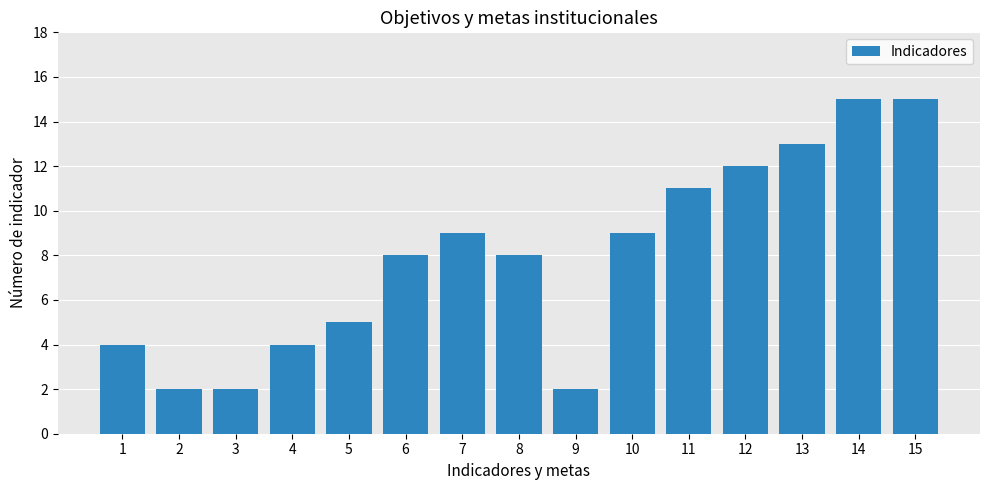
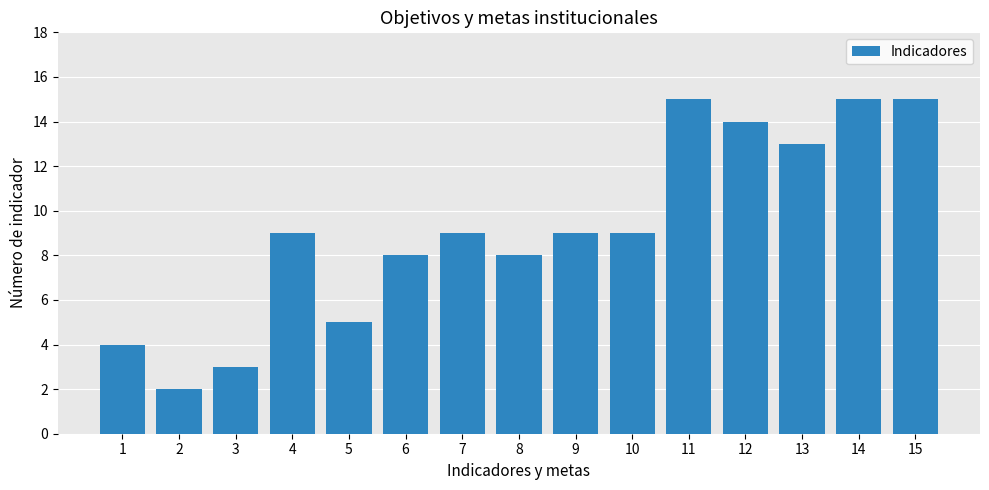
  {
    "1": 4,
    "2": 2,
-   "3": 2,
-   "4": 4,
+   "3": 3,
+   "4": 9,
    "5": 5,
    "6": 8,
    "7": 9,
    "8": 8,
-   "9": 2,
+   "9": 9,
    "10": 9,
-   "11": 11,
-   "12": 12,
+   "11": 15,
+   "12": 14,
    "13": 13,
    "14": 15,
    "15": 15
  }
